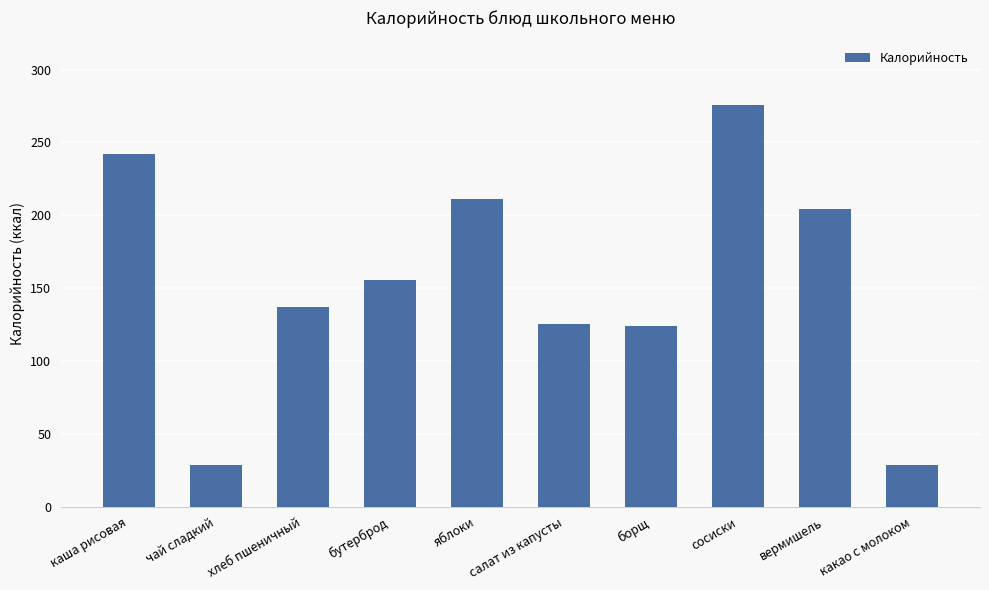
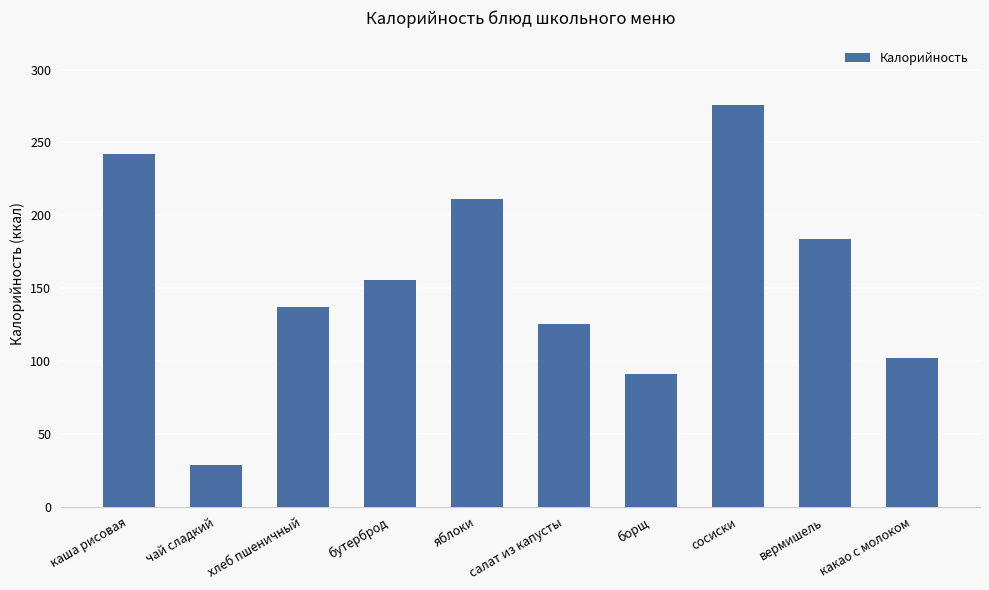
  {
    "каша рисовая": 242,
    "чай сладкий": 28,
    "хлеб пшеничный": 137,
    "бутерброд": 156,
    "яблоки": 211,
    "салат из капусты": 125,
-   "борщ": 124,
+   "борщ": 91,
    "сосиски": 276,
-   "вермишель": 204,
-   "какао с молоком": 29
+   "вермишель": 184,
+   "какао с молоком": 102
  }
